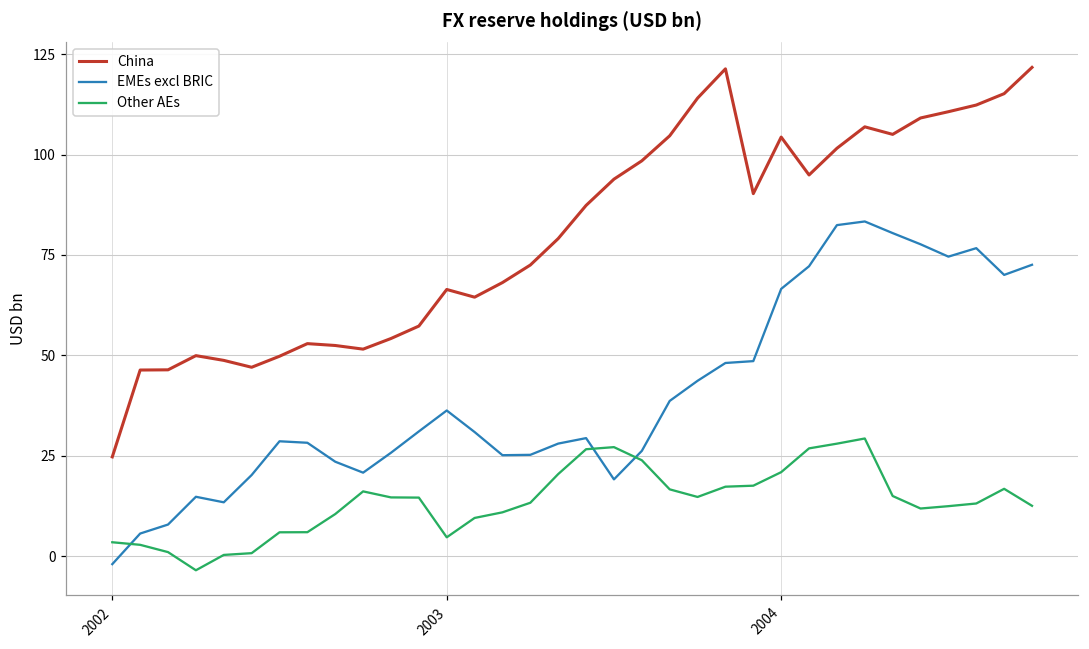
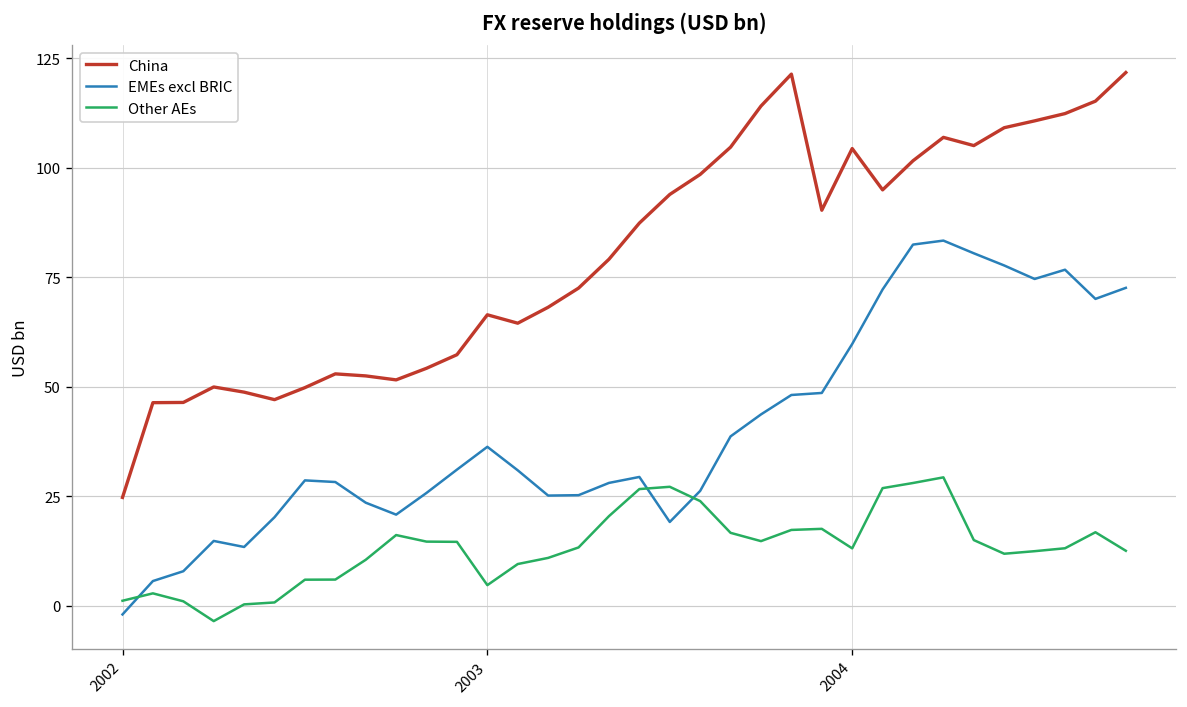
  {
    "China": {
      "2002": 25,
      "2003": 66,
      "2004": 104
    },
    "EMEs excl BRIC": {
      "2002": -2,
      "2003": 36,
-     "2004": 67
+     "2004": 60
    },
    "Other AEs": {
-     "2002": 3,
+     "2002": 1,
      "2003": 5,
-     "2004": 21
+     "2004": 13
    }
  }
